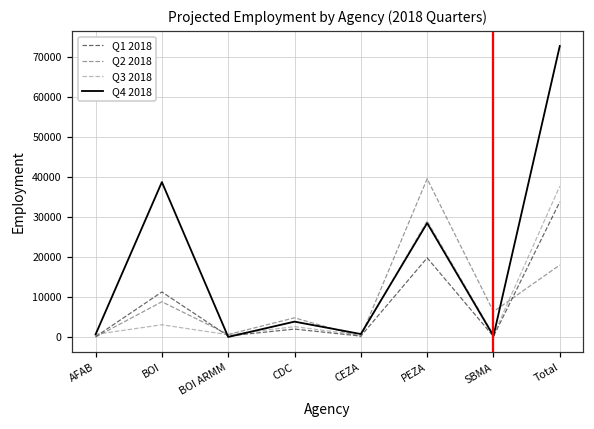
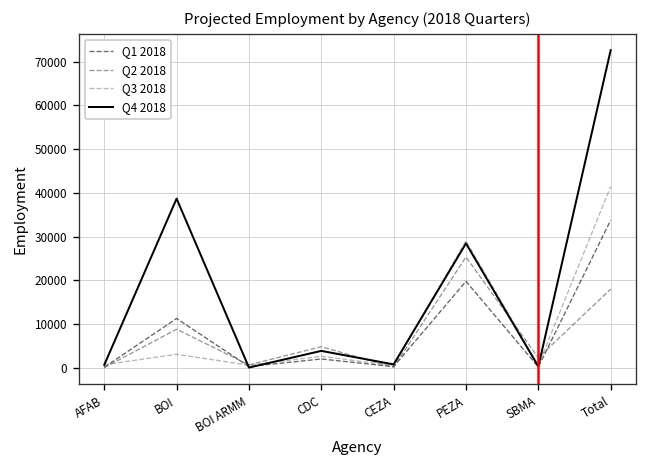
  {
    "Q2 2018": {
      "BOI": 9000,
      "CDC": 5000,
-     "PEZA": 39000,
-     "SBMA": 6000,
+     "PEZA": 25000,
+     "SBMA": 2000,
      "Total": 18000
    },
    "Q3 2018": {
      "BOI": 3000,
-     "Total": 38000
+     "Total": 41000
    }
  }
